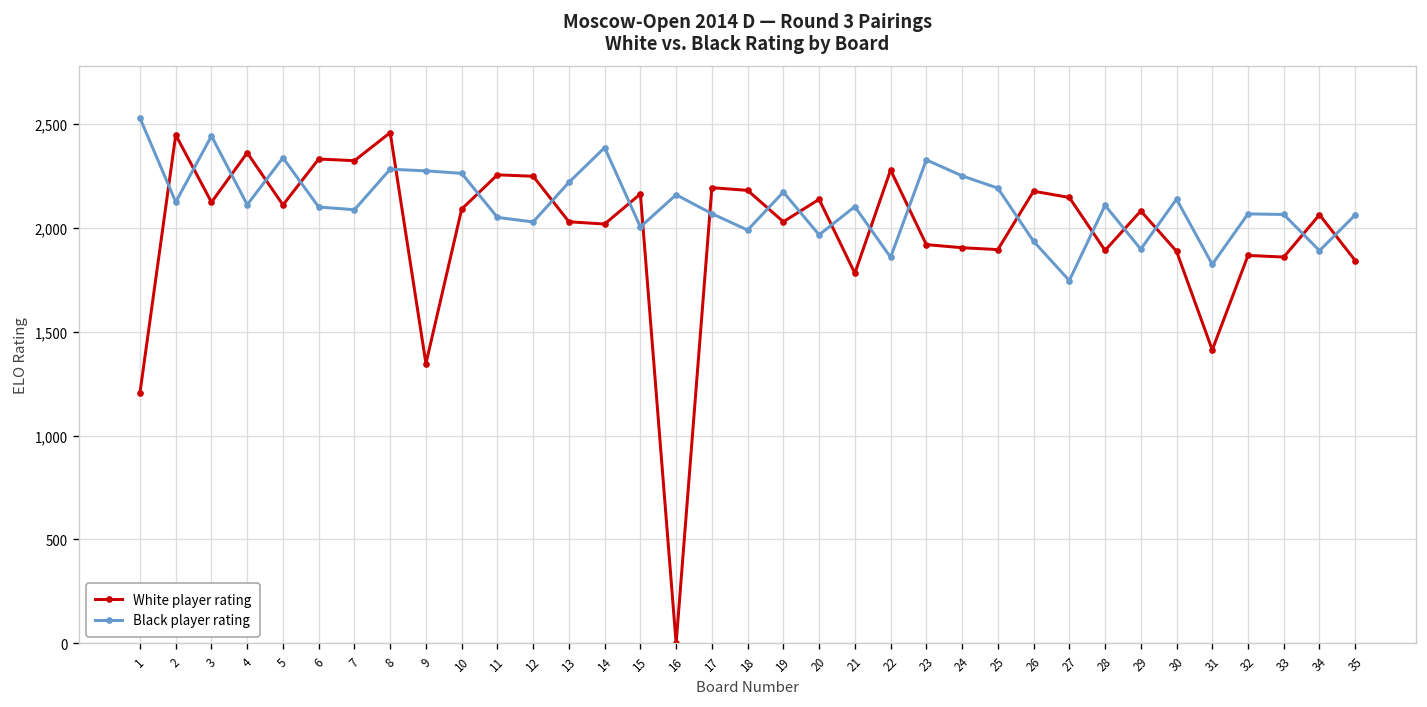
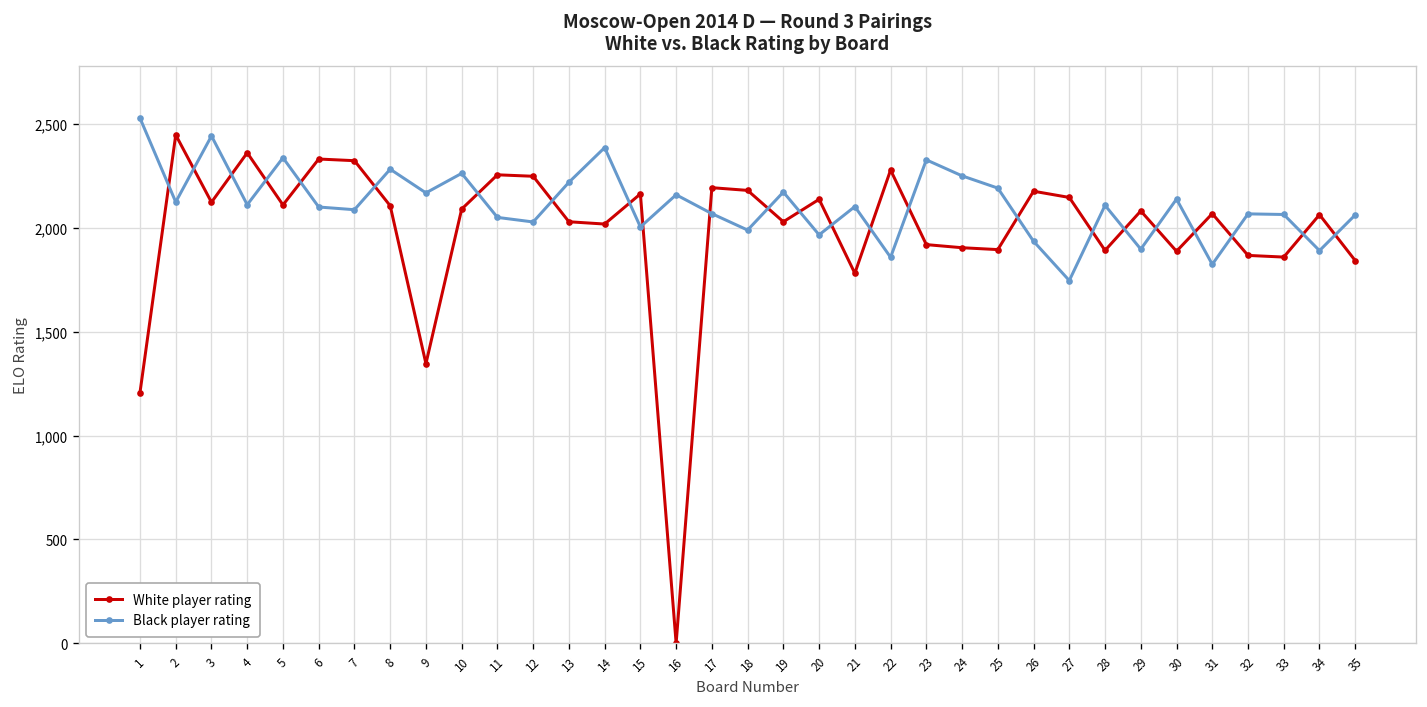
  {
    "White player rating": {
      "1": "1,210",
      "2": "2,450",
      "3": "2,120",
      "4": "2,360",
      "5": "2,110",
      "6": "2,330",
      "7": "2,320",
-     "8": "2,460",
+     "8": "2,110",
      "9": "1,350",
      "10": "2,090",
      "11": "2,260",
      "12": "2,250",
      "13": "2,030",
      "14": "2,020",
      "15": "2,160",
      "16": "0",
      "17": "2,190",
      "18": "2,180",
      "19": "2,030",
      "20": "2,140",
      "21": "1,780",
      "22": "2,280",
      "23": "1,920",
      "24": "1,900",
      "25": "1,900",
      "26": "2,180",
      "27": "2,150",
      "28": "1,890",
      "29": "2,080",
      "30": "1,890",
-     "31": "1,410",
+     "31": "2,070",
      "32": "1,870",
      "33": "1,860",
      "34": "2,060",
      "35": "1,840"
    },
    "Black player rating": {
      "1": "2,530",
      "2": "2,120",
      "3": "2,440",
      "4": "2,110",
      "5": "2,340",
      "6": "2,100",
      "7": "2,090",
      "8": "2,280",
-     "9": "2,270",
+     "9": "2,170",
      "10": "2,260",
      "11": "2,050",
      "12": "2,030",
      "13": "2,220",
      "14": "2,390",
      "15": "2,000",
      "16": "2,160",
      "17": "2,070",
      "18": "1,990",
      "19": "2,170",
      "20": "1,970",
      "21": "2,100",
      "22": "1,860",
      "23": "2,330",
      "24": "2,250",
      "25": "2,190",
      "26": "1,940",
      "27": "1,750",
      "28": "2,110",
      "29": "1,900",
      "30": "2,140",
      "31": "1,820",
      "32": "2,070",
      "33": "2,060",
      "34": "1,890",
      "35": "2,060"
    }
  }
